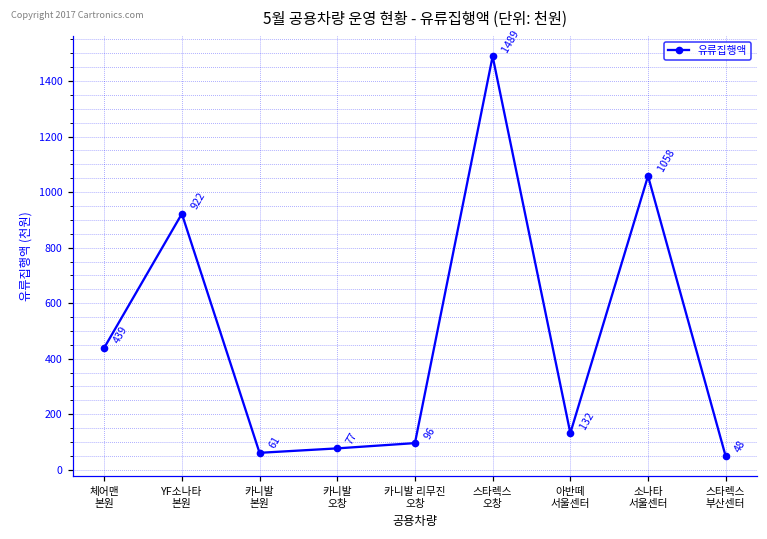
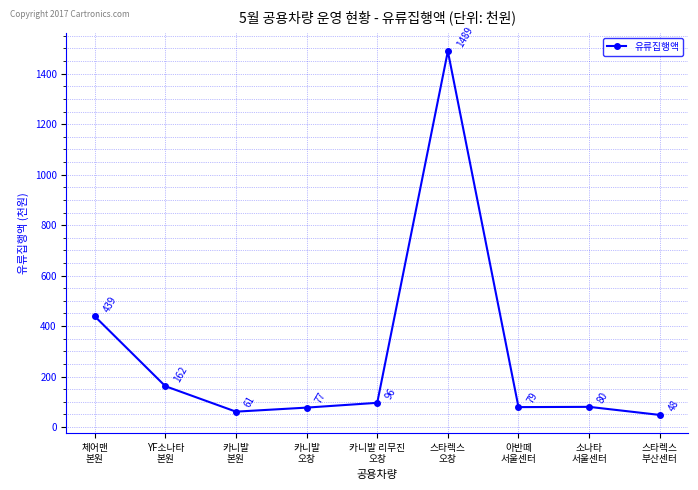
  {
    "체어맨 본원": 439,
-   "YF소나타 본원": 922,
+   "YF소나타 본원": 162,
    "카니발 본원": 61,
    "카니발 오창": 77,
    "카니발 리무진 오창": 96,
    "스타렉스 오창": 1489,
-   "아반떼 서울센터": 132,
-   "소나타 서울센터": 1058,
+   "아반떼 서울센터": 79,
+   "소나타 서울센터": 80,
    "스타렉스 부산센터": 48
  }
